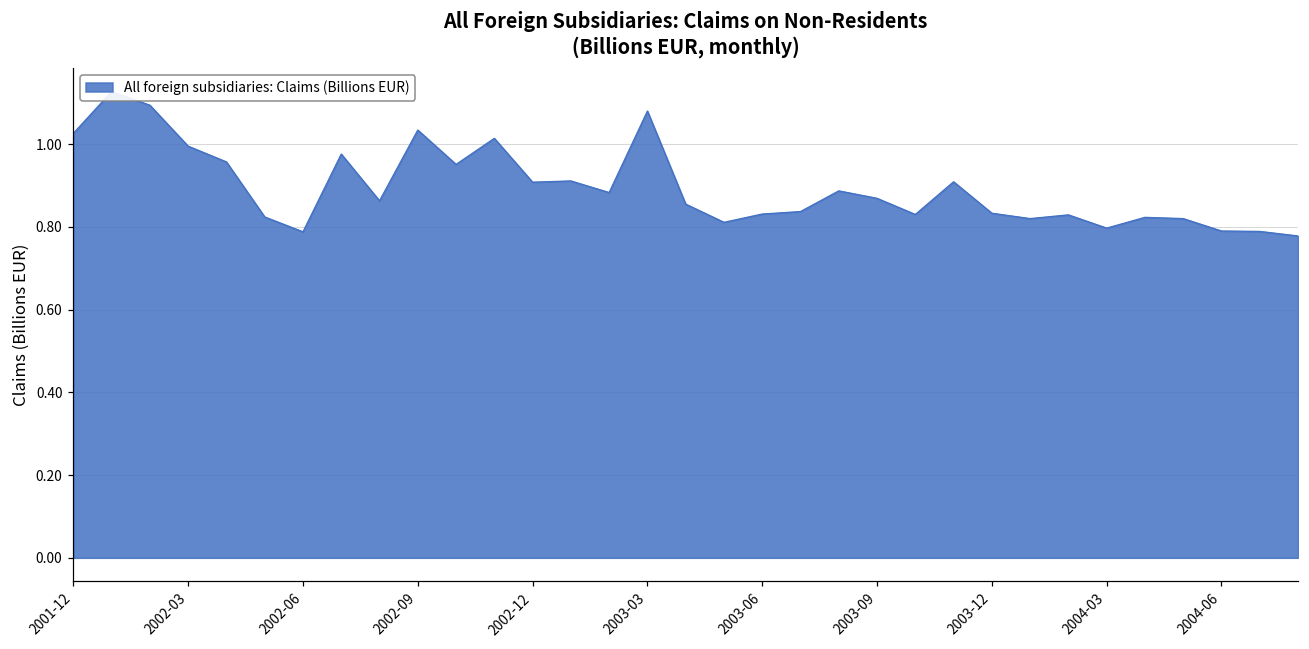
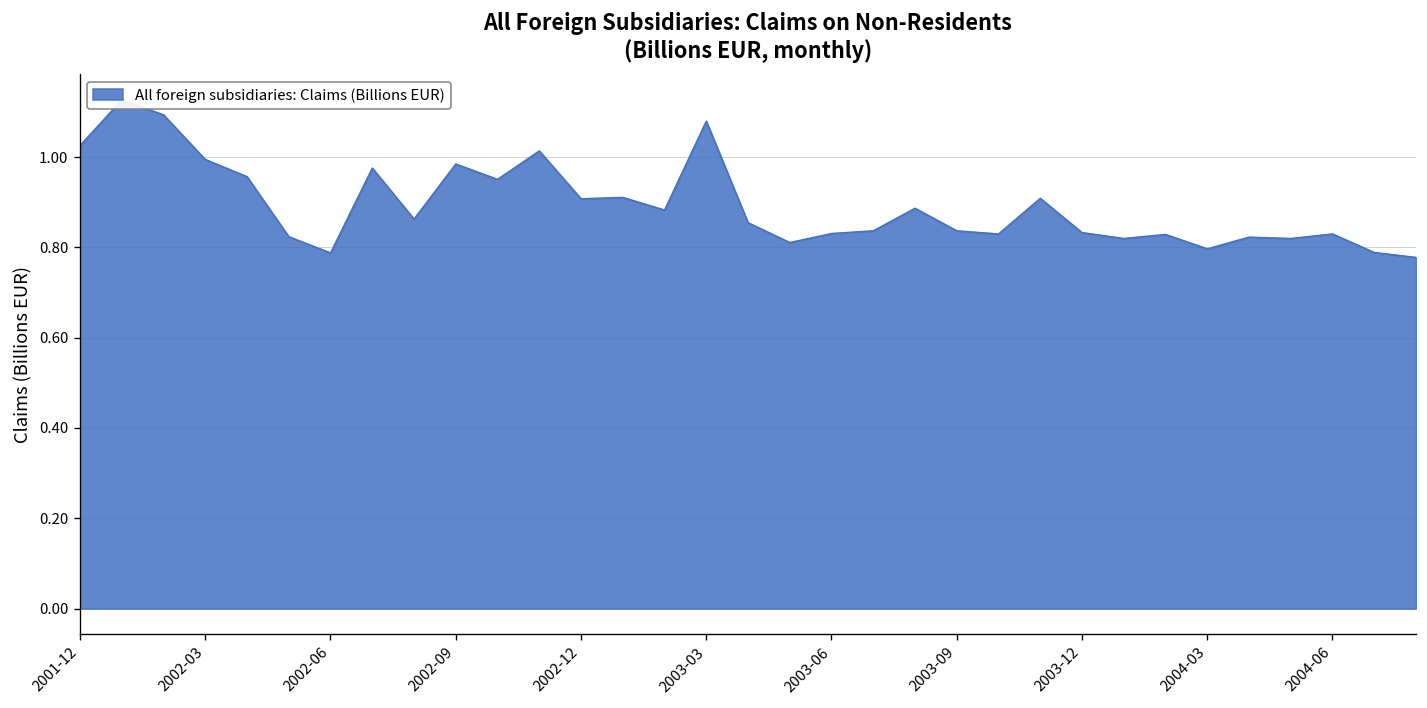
  {
    "2001-12": 1.03,
    "2002-03": 1.00,
    "2002-06": 0.79,
-   "2002-09": 1.03,
+   "2002-09": 0.99,
    "2002-12": 0.91,
    "2003-03": 1.08,
    "2003-06": 0.83,
-   "2003-09": 0.87,
+   "2003-09": 0.84,
    "2003-12": 0.83,
    "2004-03": 0.80,
-   "2004-06": 0.79
+   "2004-06": 0.83
  }
